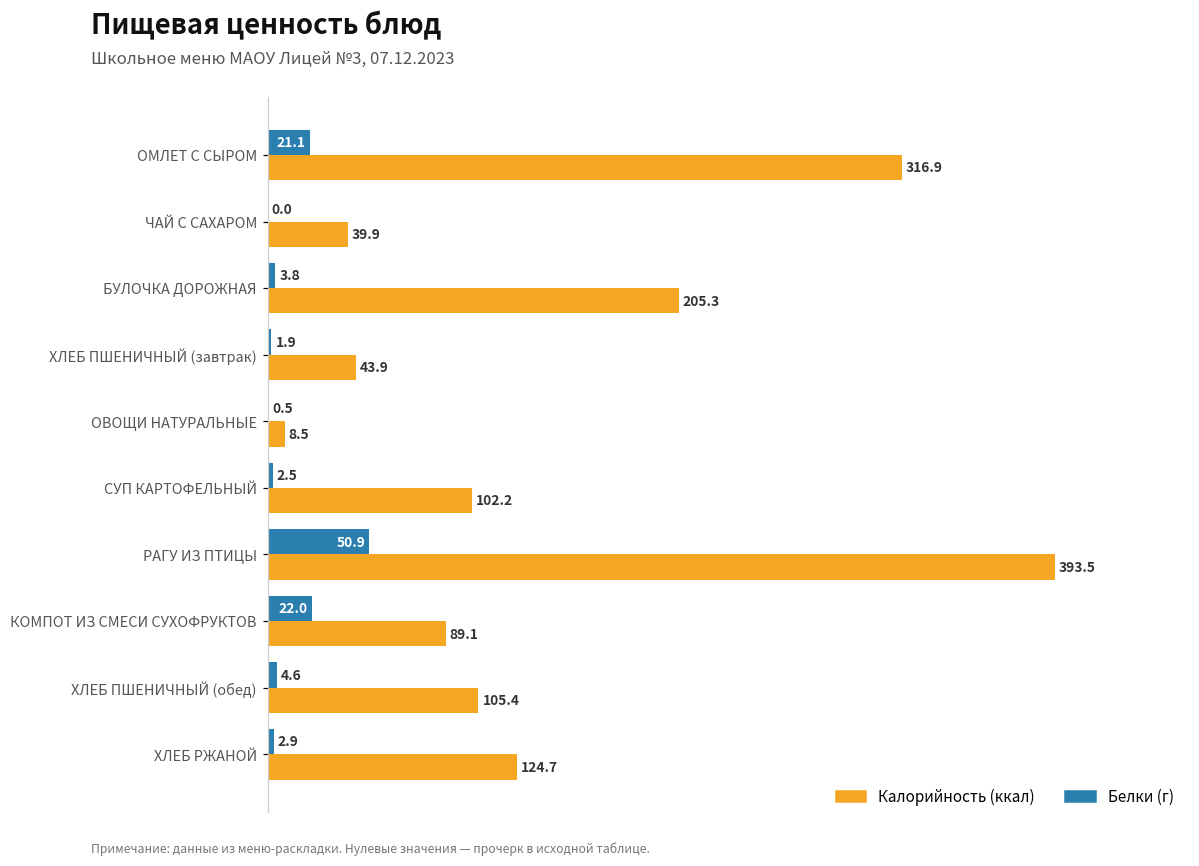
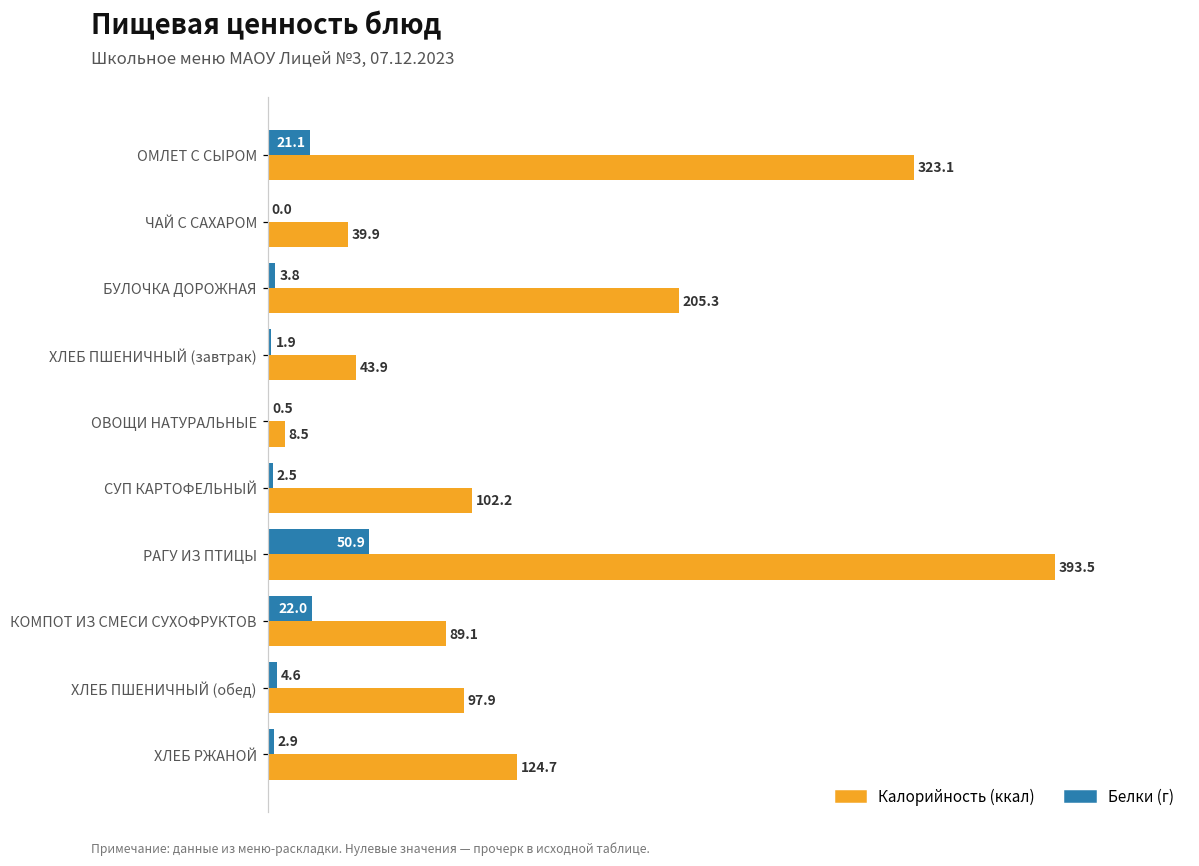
  {
    "Калорийность (ккал)": {
-     "ОМЛЕТ С СЫРОМ": 316.9,
+     "ОМЛЕТ С СЫРОМ": 323.1,
      "ЧАЙ С САХАРОМ": 39.9,
      "БУЛОЧКА ДОРОЖНАЯ": 205.3,
      "ХЛЕБ ПШЕНИЧНЫЙ (завтрак)": 43.9,
      "ОВОЩИ НАТУРАЛЬНЫЕ": 8.5,
      "СУП КАРТОФЕЛЬНЫЙ": 102.2,
      "РАГУ ИЗ ПТИЦЫ": 393.5,
      "КОМПОТ ИЗ СМЕСИ СУХОФРУКТОВ": 89.1,
-     "ХЛЕБ ПШЕНИЧНЫЙ (обед)": 105.4,
+     "ХЛЕБ ПШЕНИЧНЫЙ (обед)": 97.9,
      "ХЛЕБ РЖАНОЙ": 124.7
    },
    "Белки (г)": {
      "ОМЛЕТ С СЫРОМ": 21.1,
      "ЧАЙ С САХАРОМ": 0.0,
      "БУЛОЧКА ДОРОЖНАЯ": 3.8,
      "ХЛЕБ ПШЕНИЧНЫЙ (завтрак)": 1.9,
      "ОВОЩИ НАТУРАЛЬНЫЕ": 0.5,
      "СУП КАРТОФЕЛЬНЫЙ": 2.5,
      "РАГУ ИЗ ПТИЦЫ": 50.9,
      "КОМПОТ ИЗ СМЕСИ СУХОФРУКТОВ": 22.0,
      "ХЛЕБ ПШЕНИЧНЫЙ (обед)": 4.6,
      "ХЛЕБ РЖАНОЙ": 2.9
    }
  }
